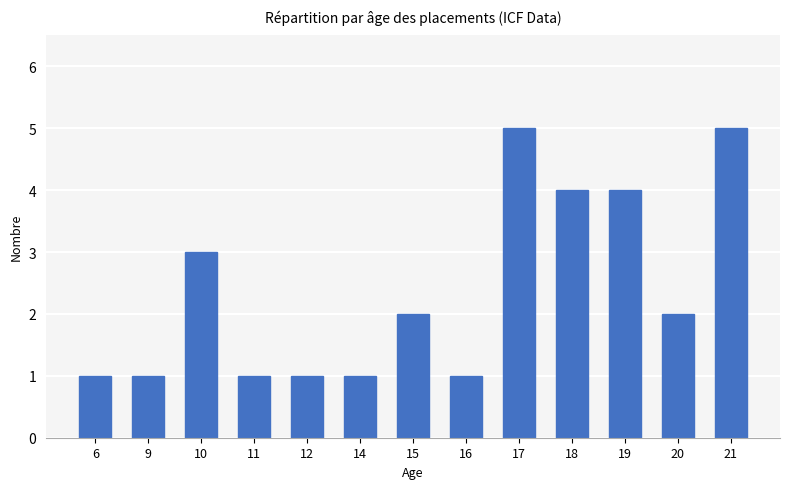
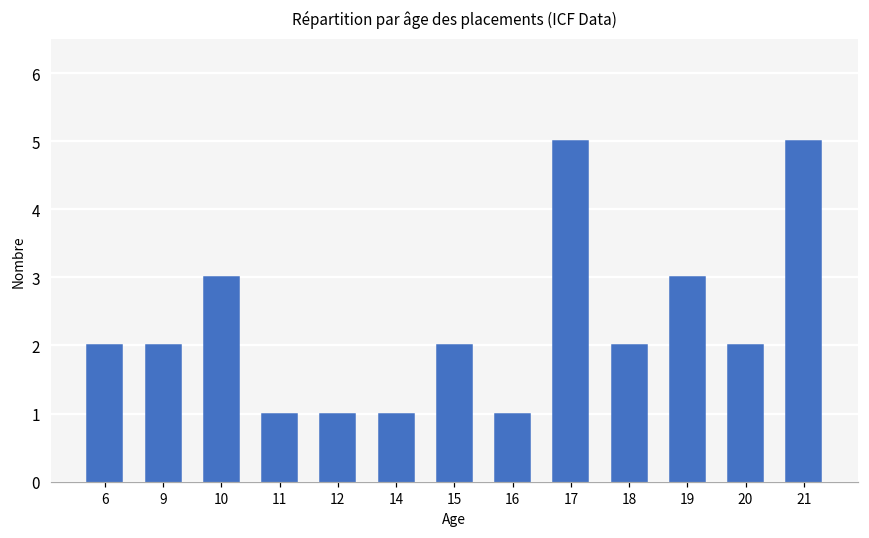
  {
-   "6": 1,
-   "9": 1,
+   "6": 2,
+   "9": 2,
    "10": 3,
    "11": 1,
    "12": 1,
    "14": 1,
    "15": 2,
    "16": 1,
    "17": 5,
-   "18": 4,
-   "19": 4,
+   "18": 2,
+   "19": 3,
    "20": 2,
    "21": 5
  }
